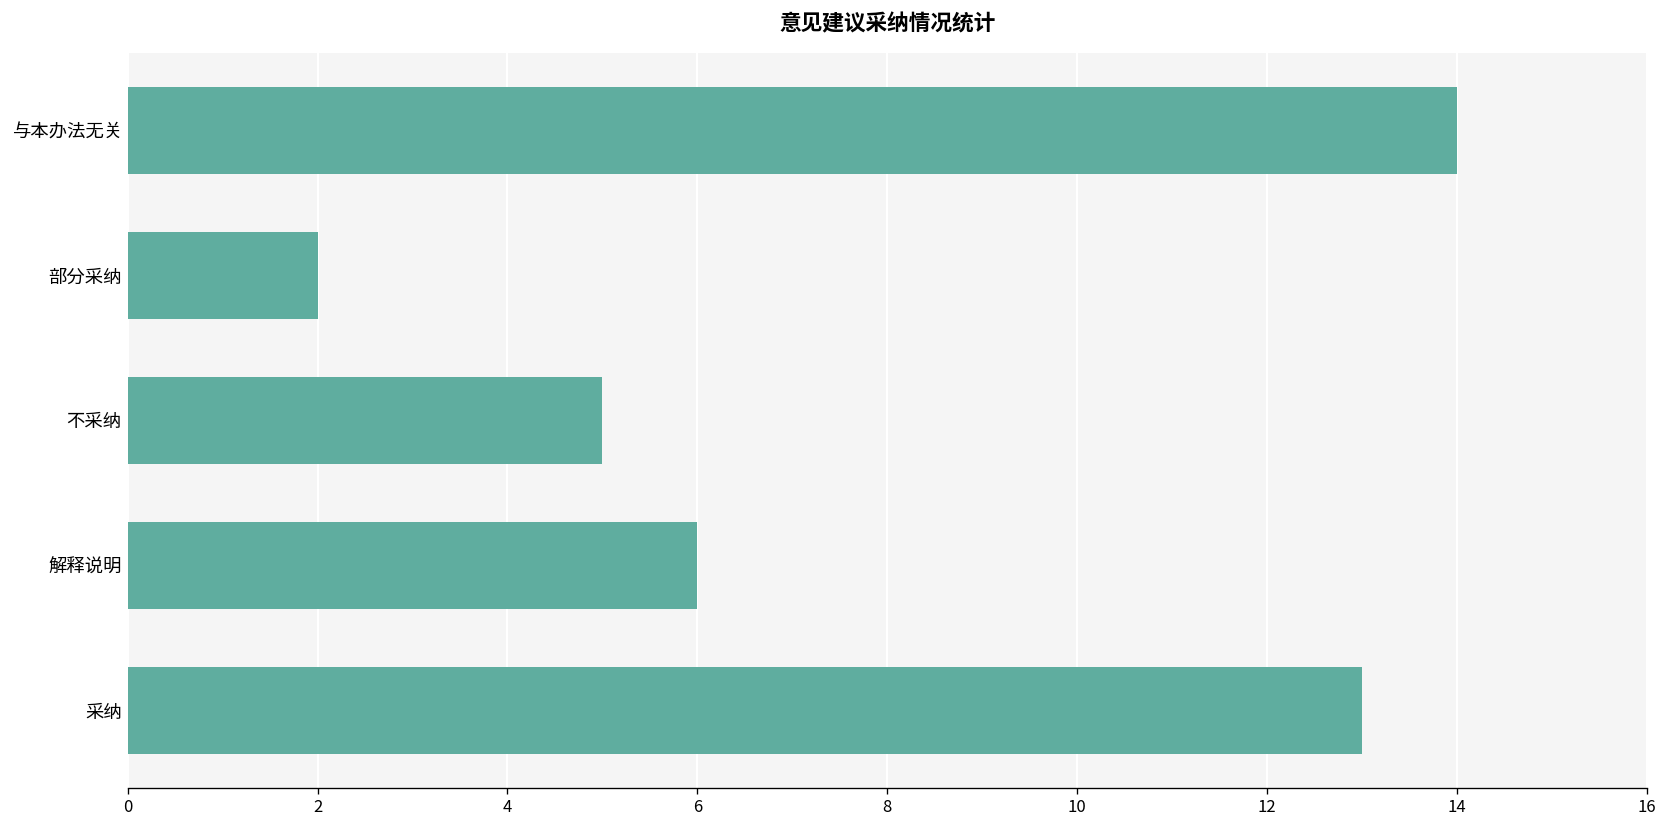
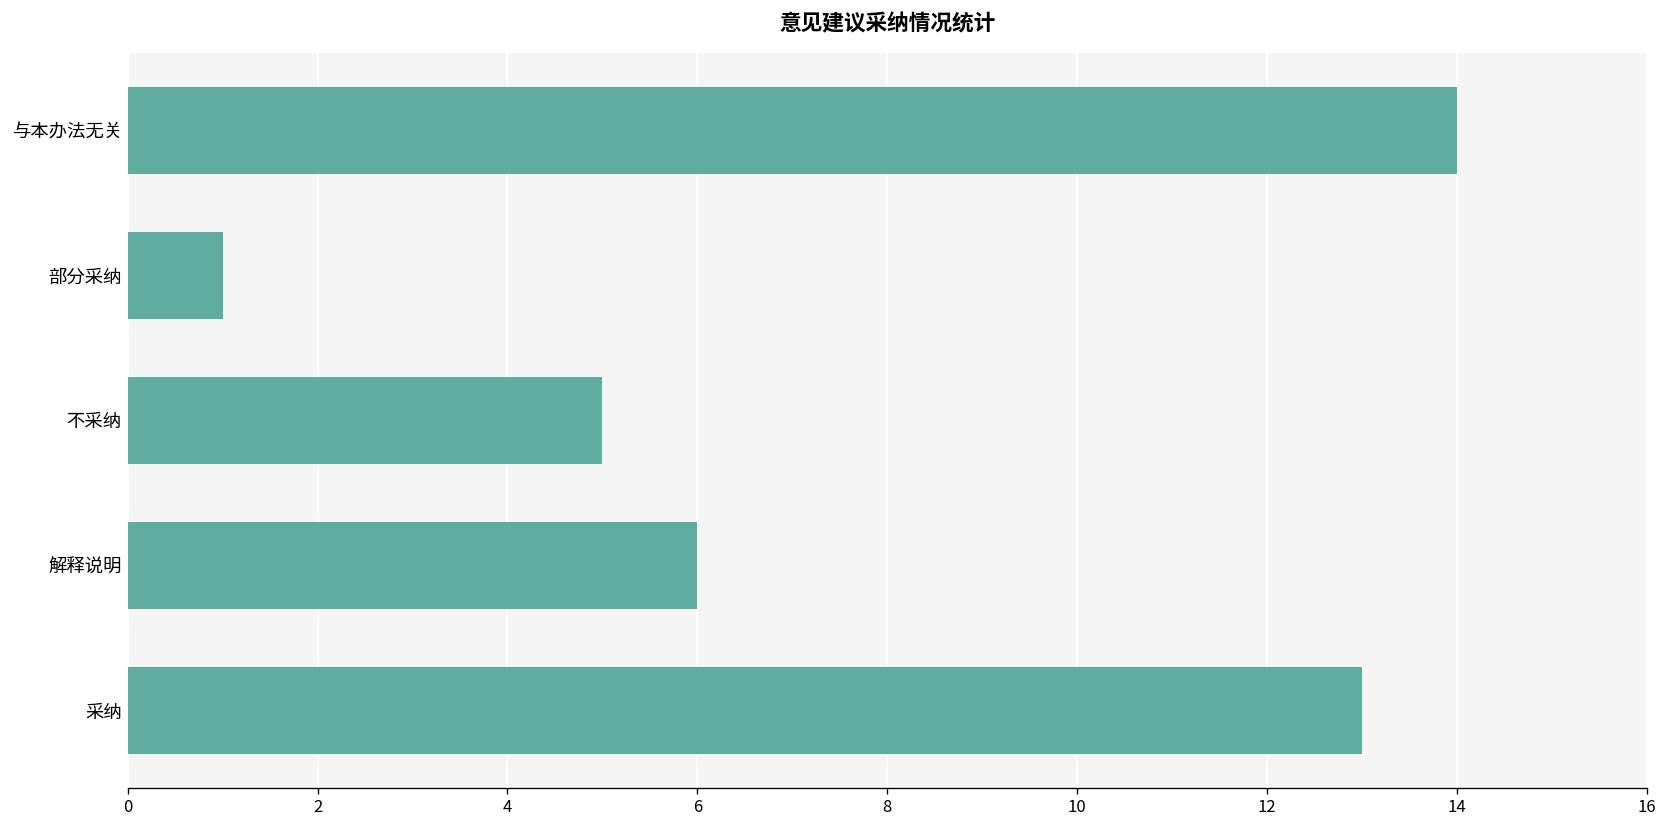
  {
    "与本办法无关": 14,
-   "部分采纳": 2,
+   "部分采纳": 1,
    "不采纳": 5,
    "解释说明": 6,
    "采纳": 13
  }
